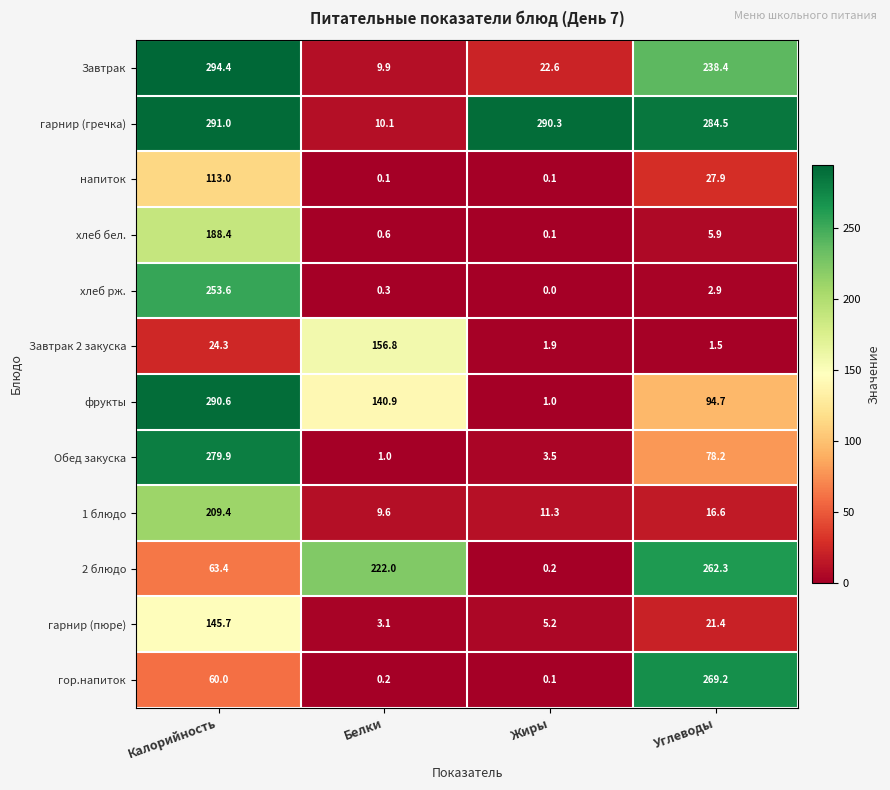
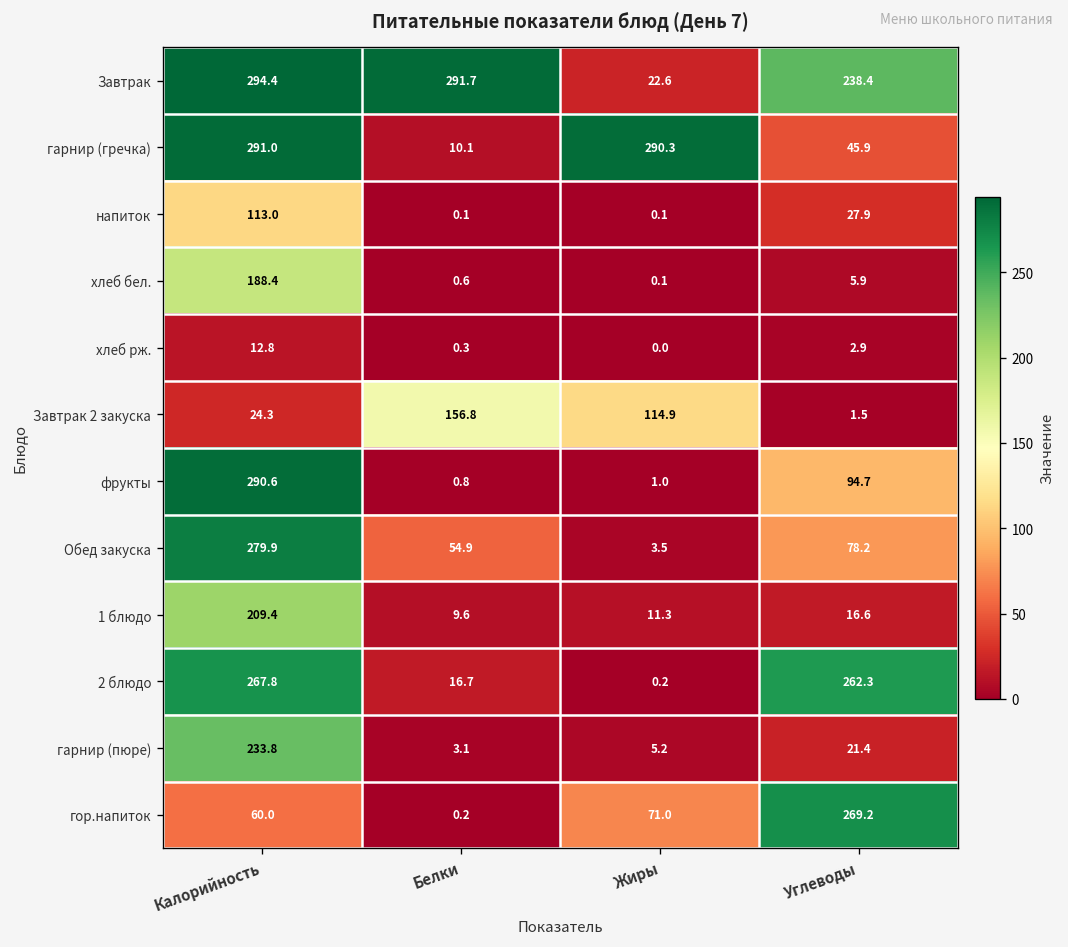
  {
    "Завтрак": {
      "Калорийность": 294.4,
-     "Белки": 9.9,
+     "Белки": 291.7,
      "Жиры": 22.6,
      "Углеводы": 238.4
    },
    "гарнир (гречка)": {
      "Калорийность": 291.0,
      "Белки": 10.1,
      "Жиры": 290.3,
-     "Углеводы": 284.5
+     "Углеводы": 45.9
    },
    "напиток": {
      "Калорийность": 113.0,
      "Белки": 0.1,
      "Жиры": 0.1,
      "Углеводы": 27.9
    },
    "хлеб бел.": {
      "Калорийность": 188.4,
      "Белки": 0.6,
      "Жиры": 0.1,
      "Углеводы": 5.9
    },
    "хлеб рж.": {
-     "Калорийность": 253.6,
+     "Калорийность": 12.8,
      "Белки": 0.3,
      "Жиры": 0.0,
      "Углеводы": 2.9
    },
    "Завтрак 2 закуска": {
      "Калорийность": 24.3,
      "Белки": 156.8,
-     "Жиры": 1.9,
+     "Жиры": 114.9,
      "Углеводы": 1.5
    },
    "фрукты": {
      "Калорийность": 290.6,
-     "Белки": 140.9,
+     "Белки": 0.8,
      "Жиры": 1.0,
      "Углеводы": 94.7
    },
    "Обед закуска": {
      "Калорийность": 279.9,
-     "Белки": 1.0,
+     "Белки": 54.9,
      "Жиры": 3.5,
      "Углеводы": 78.2
    },
    "1 блюдо": {
      "Калорийность": 209.4,
      "Белки": 9.6,
      "Жиры": 11.3,
      "Углеводы": 16.6
    },
    "2 блюдо": {
-     "Калорийность": 63.4,
-     "Белки": 222.0,
+     "Калорийность": 267.8,
+     "Белки": 16.7,
      "Жиры": 0.2,
      "Углеводы": 262.3
    },
    "гарнир (пюре)": {
-     "Калорийность": 145.7,
+     "Калорийность": 233.8,
      "Белки": 3.1,
      "Жиры": 5.2,
      "Углеводы": 21.4
    },
    "гор.напиток": {
      "Калорийность": 60.0,
      "Белки": 0.2,
-     "Жиры": 0.1,
+     "Жиры": 71.0,
      "Углеводы": 269.2
    }
  }
